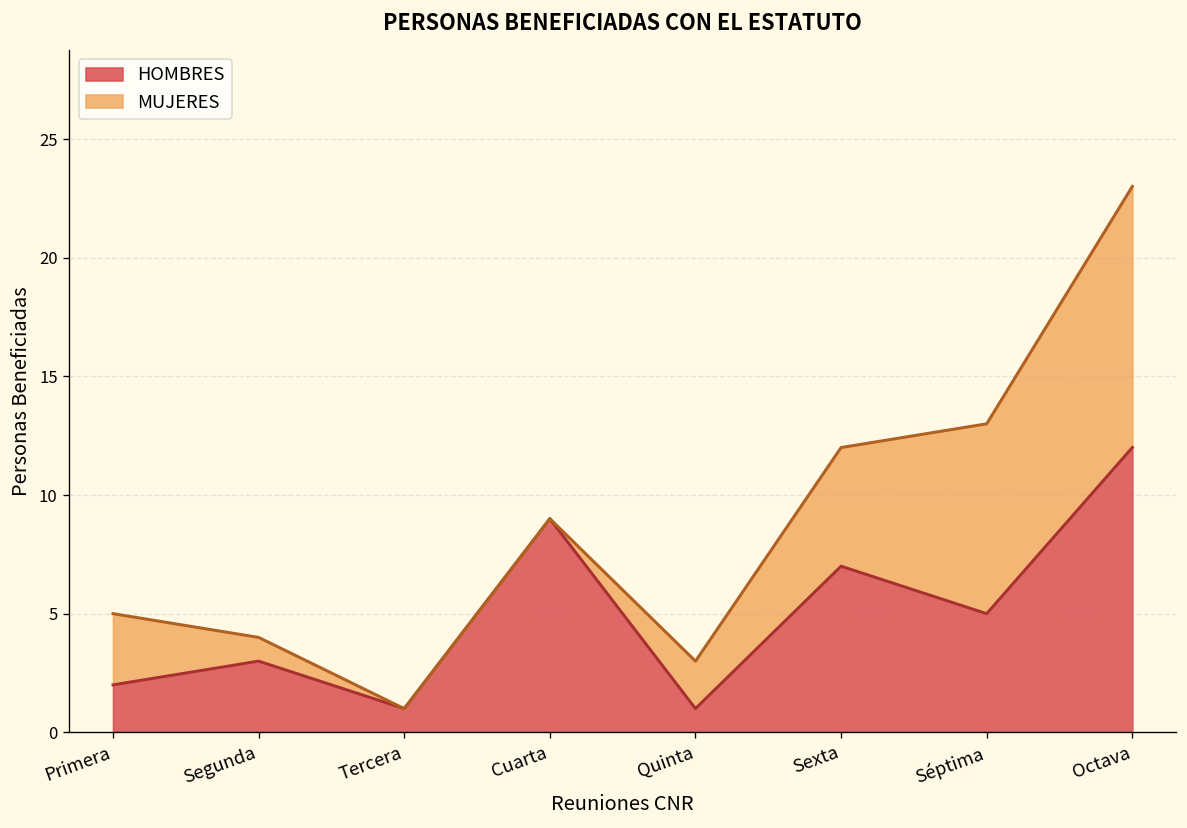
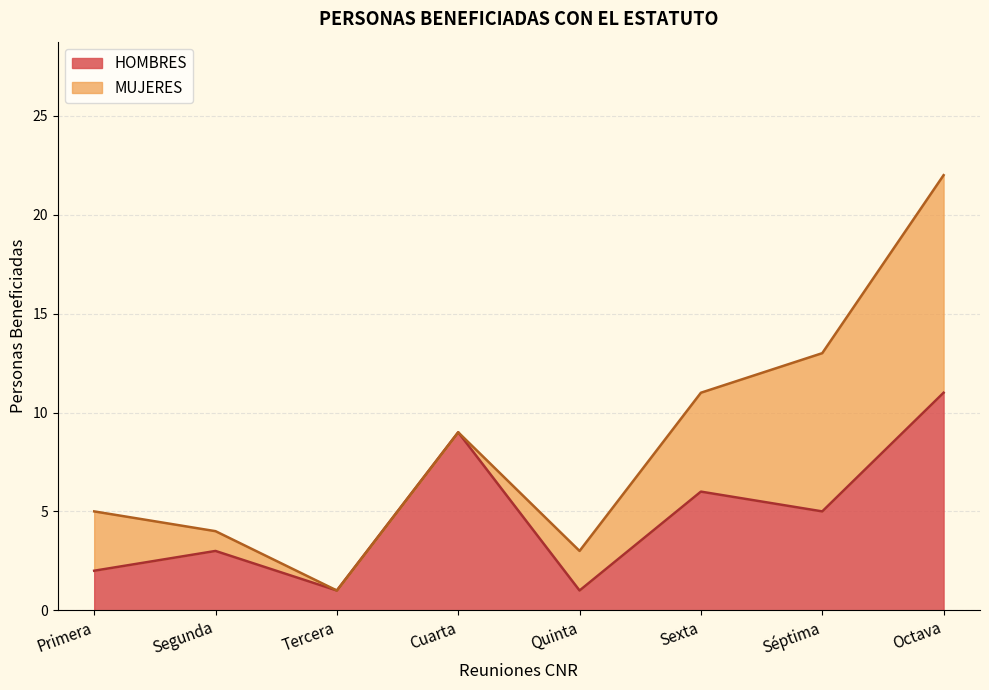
  {
    "HOMBRES": {
      "Primera": 2,
      "Segunda": 3,
      "Quinta": 1,
-     "Sexta": 7,
+     "Sexta": 6,
      "Séptima": 5,
-     "Octava": 12
+     "Octava": 11
    },
    "MUJERES": {
      "Primera": 3,
      "Segunda": 1,
      "Quinta": 2,
      "Sexta": 5,
      "Séptima": 8,
      "Octava": 11
    }
  }
